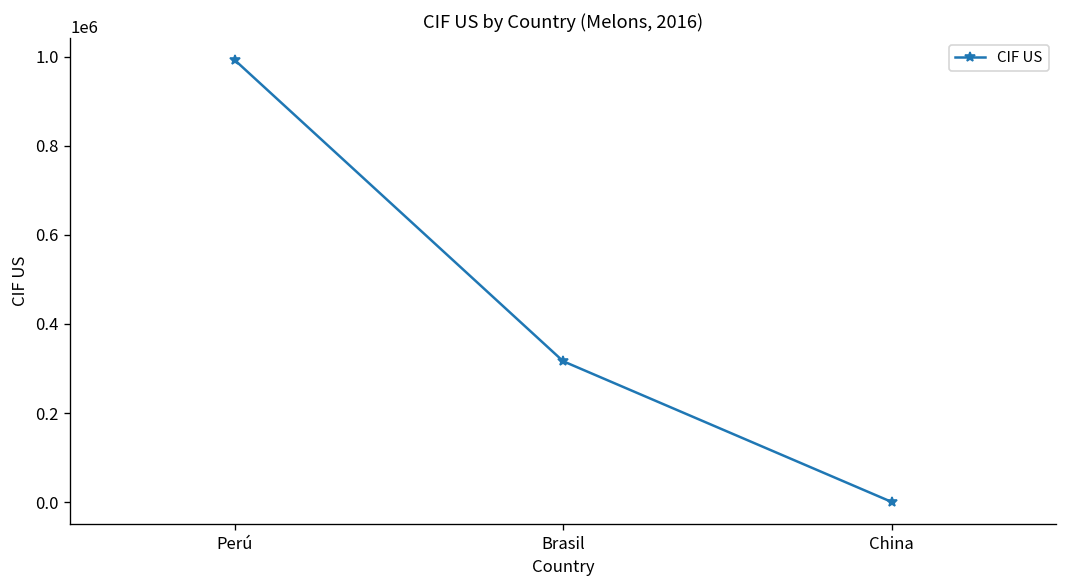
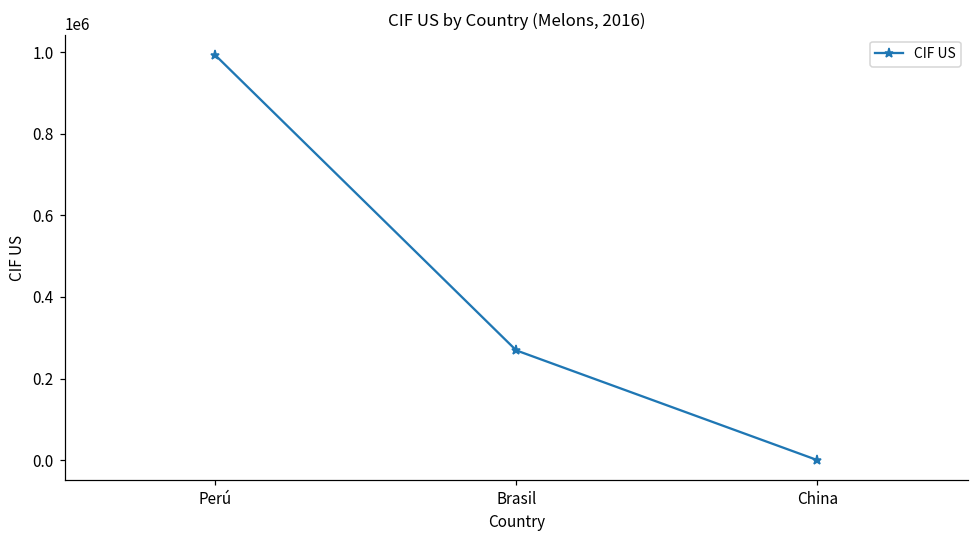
  {
    "Perú": 990000,
-   "Brasil": 320000,
+   "Brasil": 270000,
    "China": 0
  }
